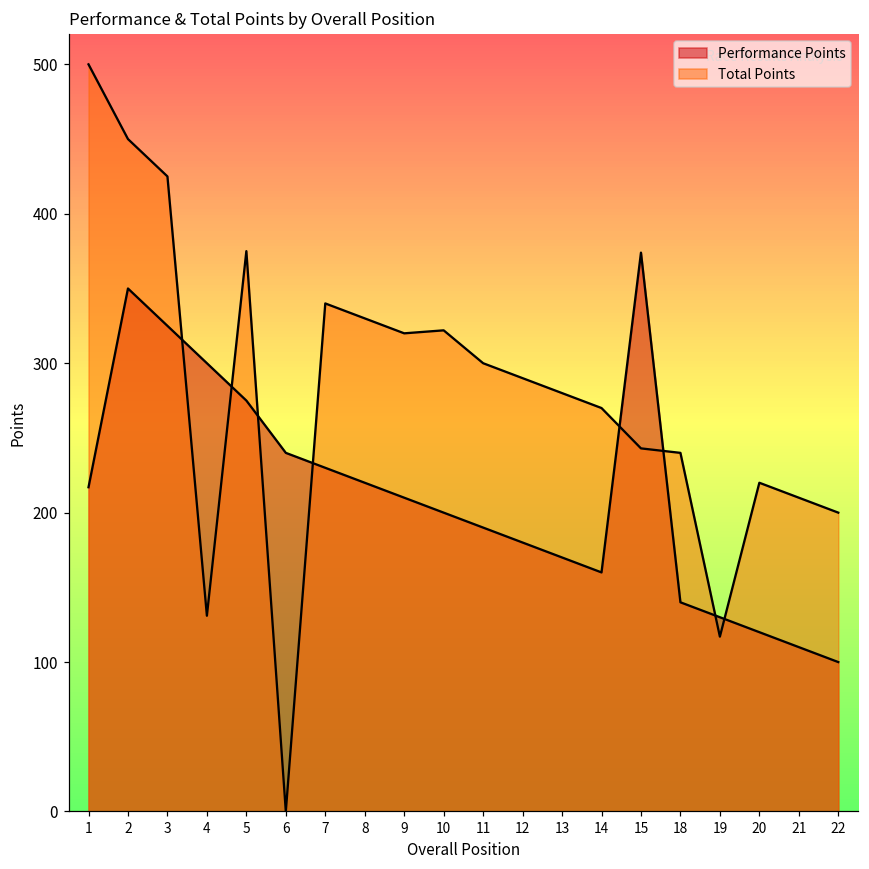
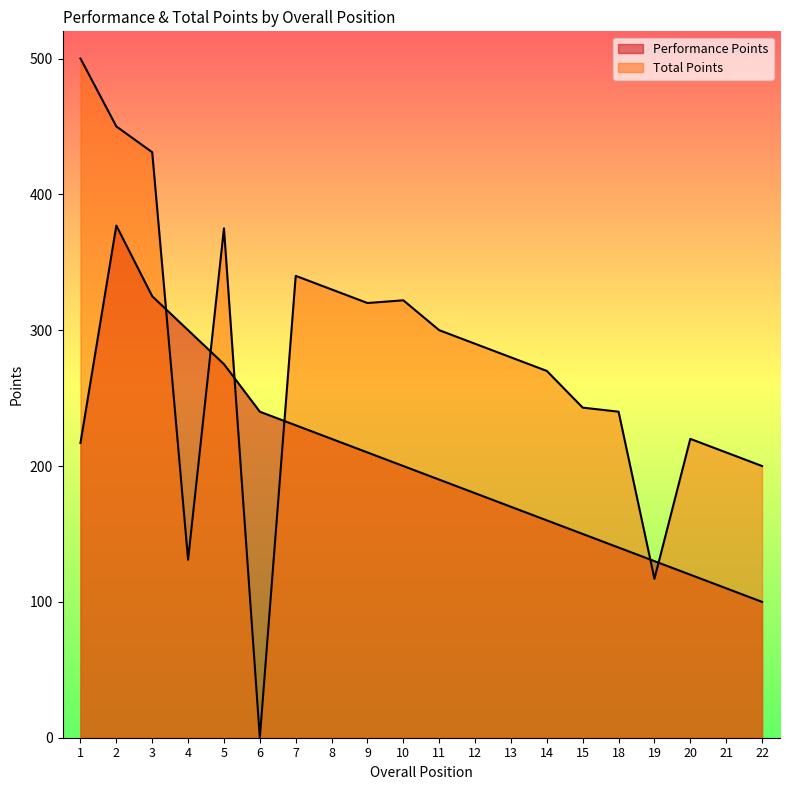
  {
    "Performance Points": {
      "1": 217,
-     "2": 350,
+     "2": 377,
      "3": 325,
      "4": 300,
      "5": 275,
      "6": 240,
      "7": 230,
      "8": 220,
      "9": 210,
      "10": 200,
      "11": 190,
      "12": 180,
      "13": 170,
      "14": 160,
-     "15": 374,
+     "15": 150,
      "18": 140,
      "19": 130,
      "20": 120,
      "21": 110,
      "22": 100
    },
    "Total Points": {
      "1": 500,
      "2": 450,
-     "3": 425,
+     "3": 431,
      "4": 131,
      "5": 375,
      "6": 0,
      "7": 340,
      "8": 330,
      "9": 320,
      "10": 322,
      "11": 300,
      "12": 290,
      "13": 280,
      "14": 270,
      "15": 243,
      "18": 240,
      "19": 117,
      "20": 220,
      "21": 210,
      "22": 200
    }
  }
